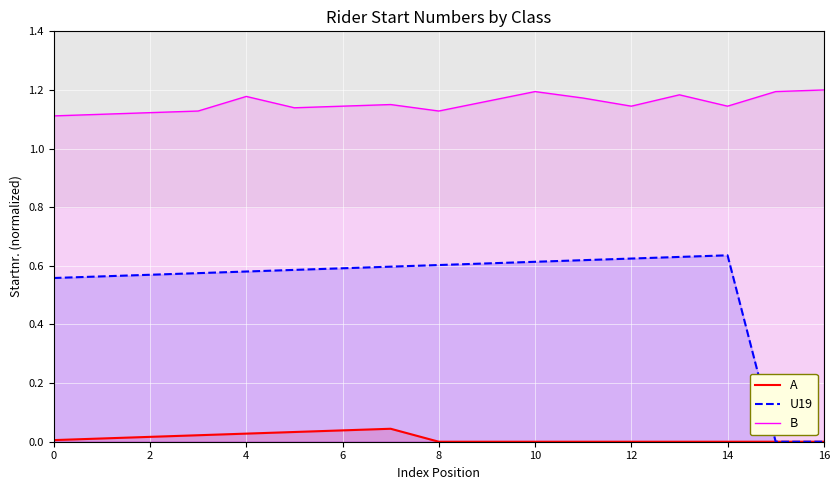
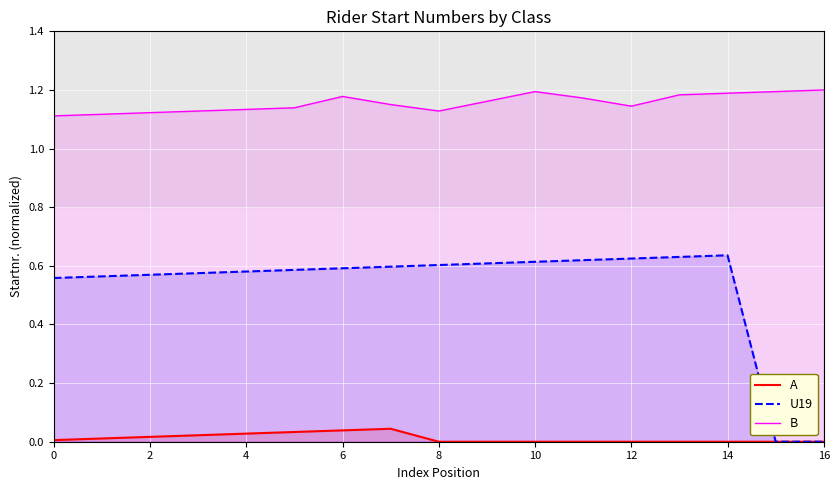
  {
    "A": {
      "0": 0.01,
      "2": 0.02,
      "4": 0.03,
      "6": 0.04,
      "8": 0.00,
      "10": 0.00,
      "12": 0.00,
      "14": 0.00
    },
    "U19": {
      "0": 0.56,
      "2": 0.57,
      "4": 0.58,
      "6": 0.59,
      "8": 0.60,
      "10": 0.61,
      "12": 0.62,
      "14": 0.64
    },
    "B": {
      "0": 1.11,
      "2": 1.12,
-     "4": 1.18,
-     "6": 1.14,
+     "4": 1.13,
+     "6": 1.18,
      "8": 1.13,
      "10": 1.19,
      "12": 1.14,
-     "14": 1.14,
+     "14": 1.19,
      "16": 1.20
    }
  }
